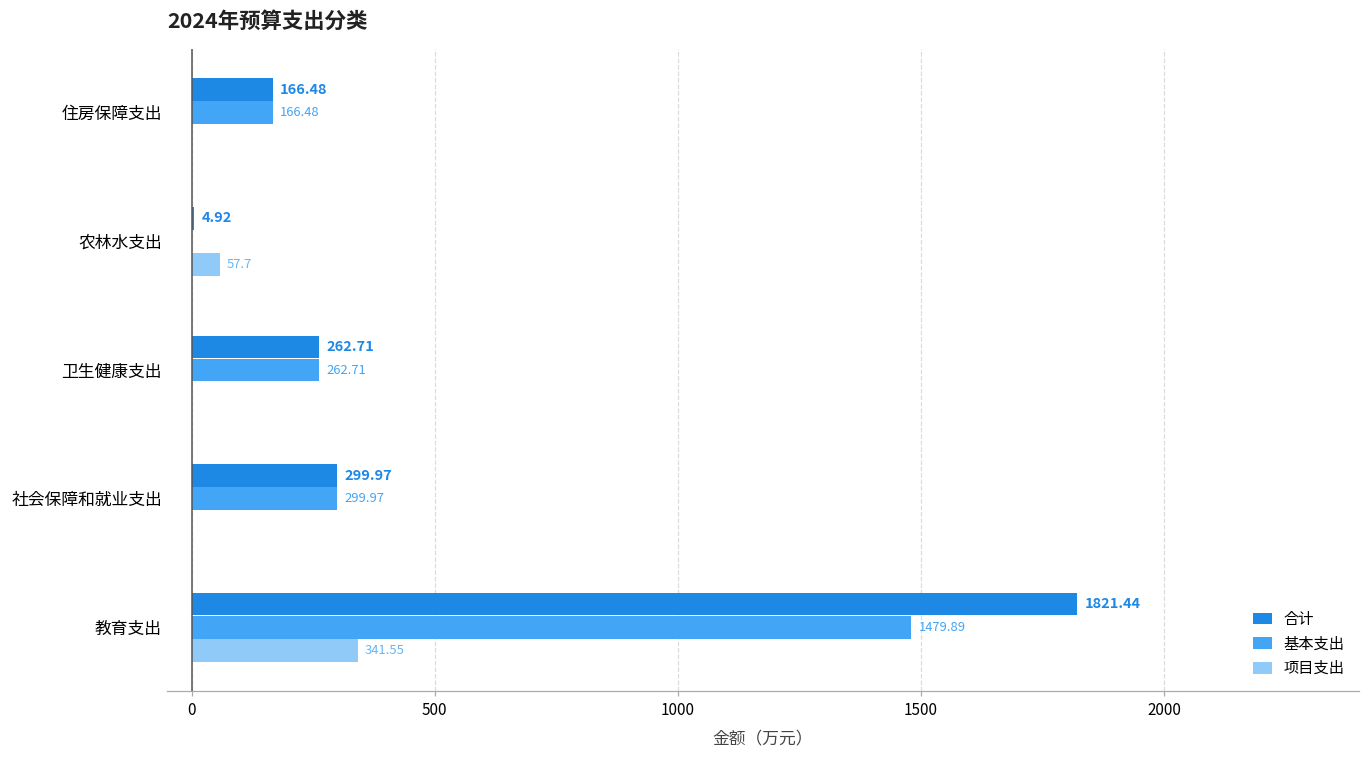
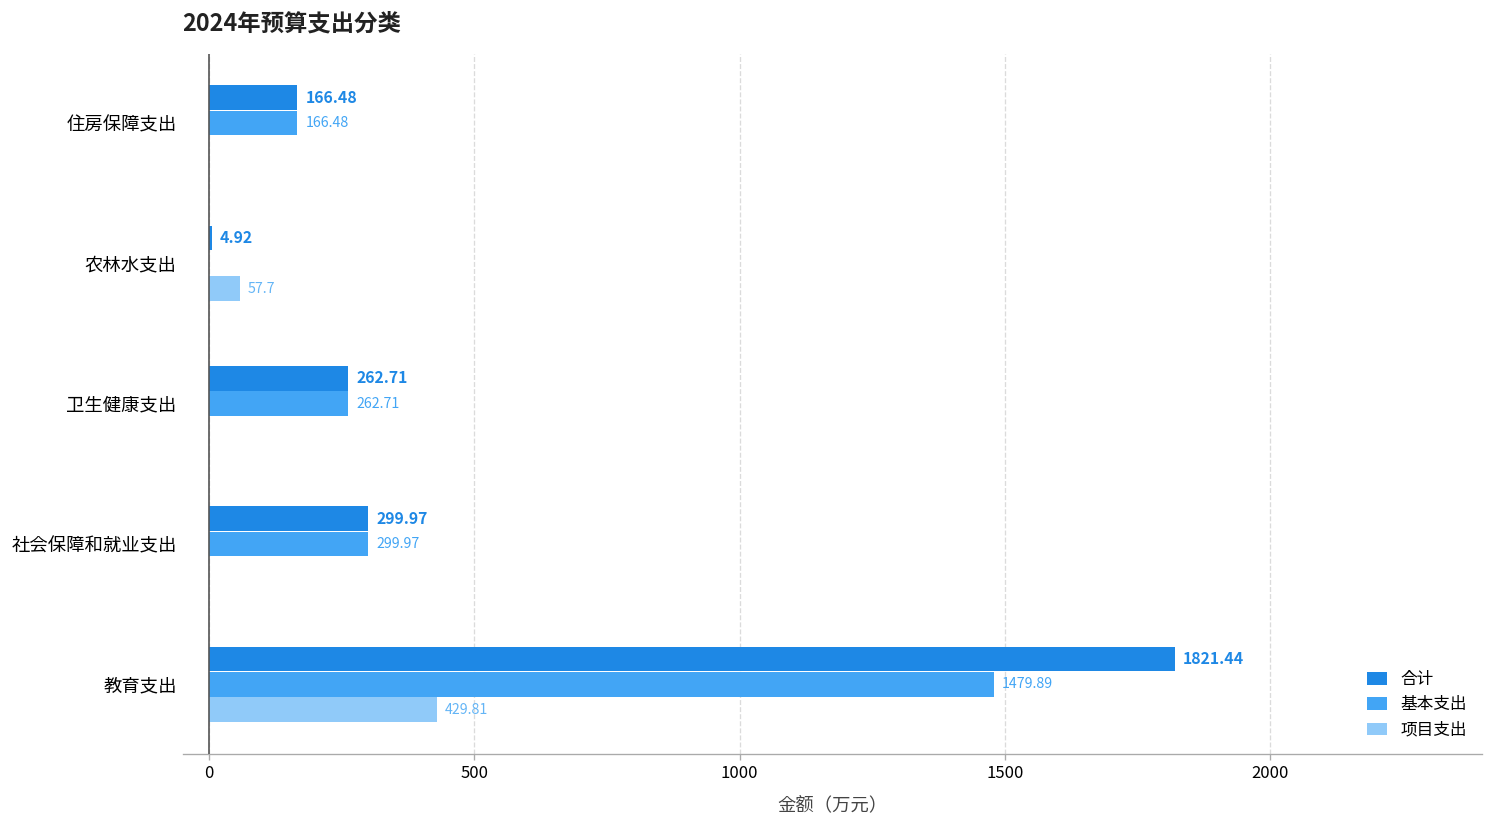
  {
    "项目支出": {
      "农林水支出": 57.7,
-     "教育支出": 341.55
+     "教育支出": 429.81
    }
  }
